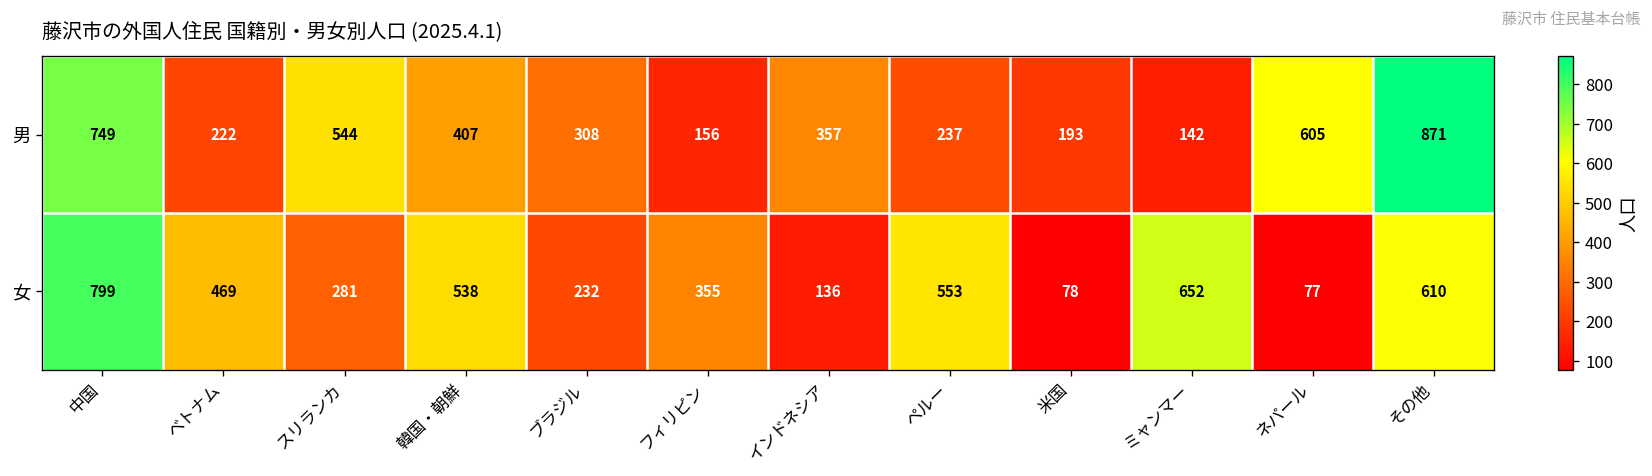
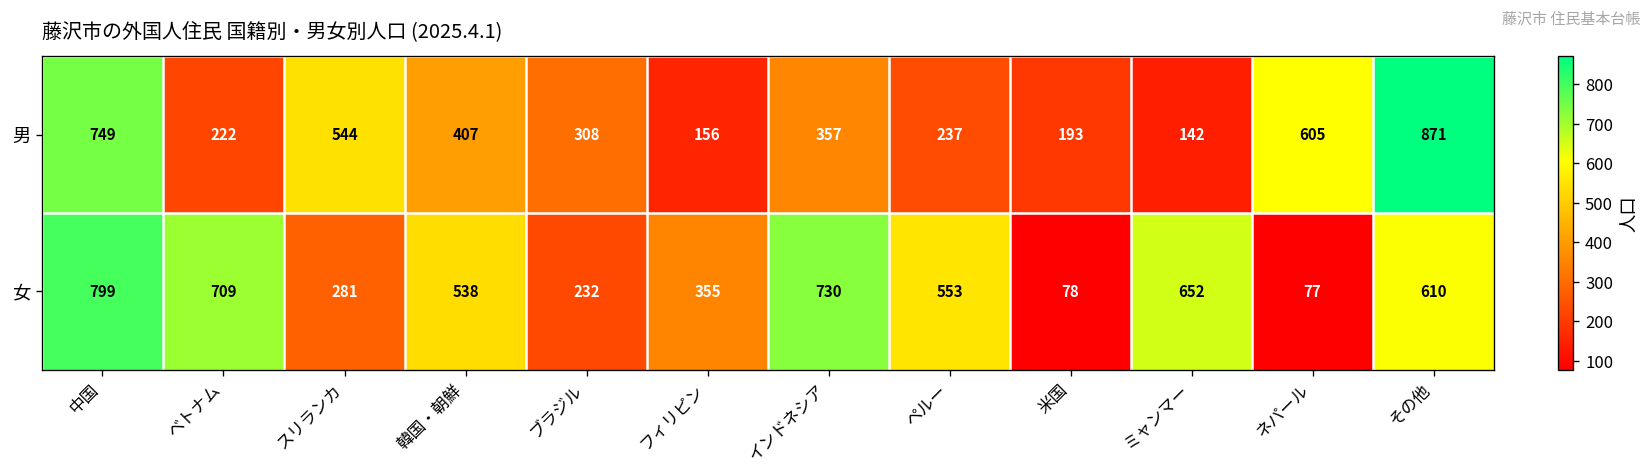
  {
    "男": {
      "中国": 749,
      "ベトナム": 222,
      "スリランカ": 544,
      "韓国・朝鮮": 407,
      "ブラジル": 308,
      "フィリピン": 156,
      "インドネシア": 357,
      "ペルー": 237,
      "米国": 193,
      "ミャンマー": 142,
      "ネパール": 605,
      "その他": 871
    },
    "女": {
      "中国": 799,
-     "ベトナム": 469,
+     "ベトナム": 709,
      "スリランカ": 281,
      "韓国・朝鮮": 538,
      "ブラジル": 232,
      "フィリピン": 355,
-     "インドネシア": 136,
+     "インドネシア": 730,
      "ペルー": 553,
      "米国": 78,
      "ミャンマー": 652,
      "ネパール": 77,
      "その他": 610
    }
  }
